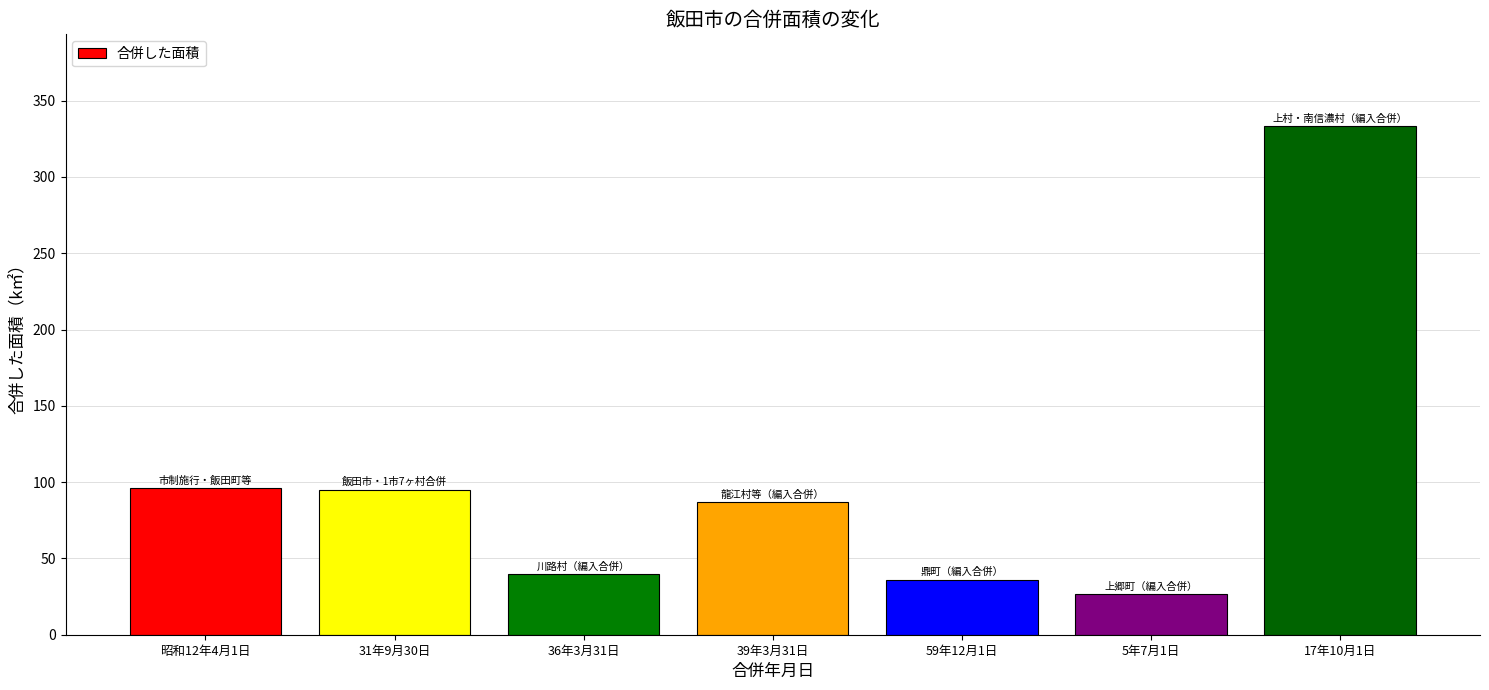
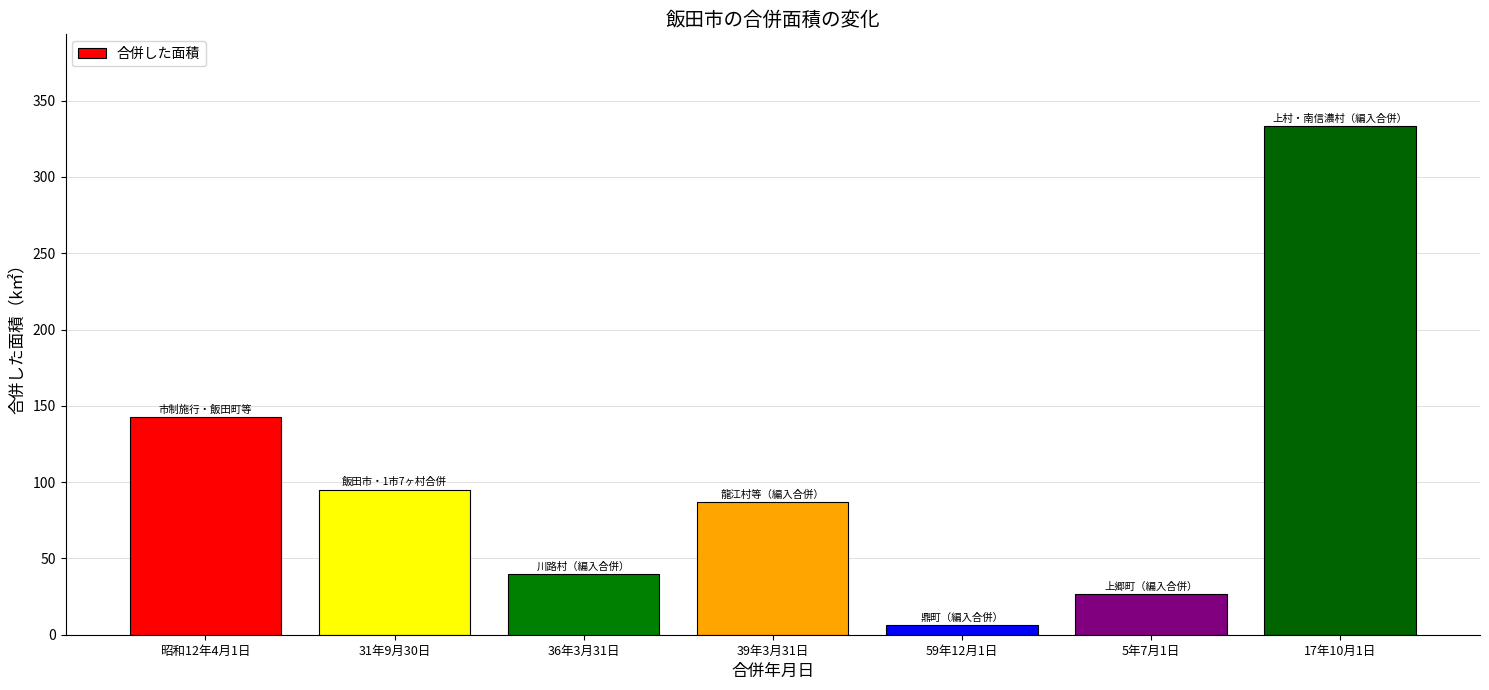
  {
-   "昭和12年4月1日": 96,
+   "昭和12年4月1日": 143,
    "36年3月31日": 40,
    "39年3月31日": 87,
-   "59年12月1日": 36,
+   "59年12月1日": 6,
    "5年7月1日": 26,
    "17年10月1日": 333
  }
